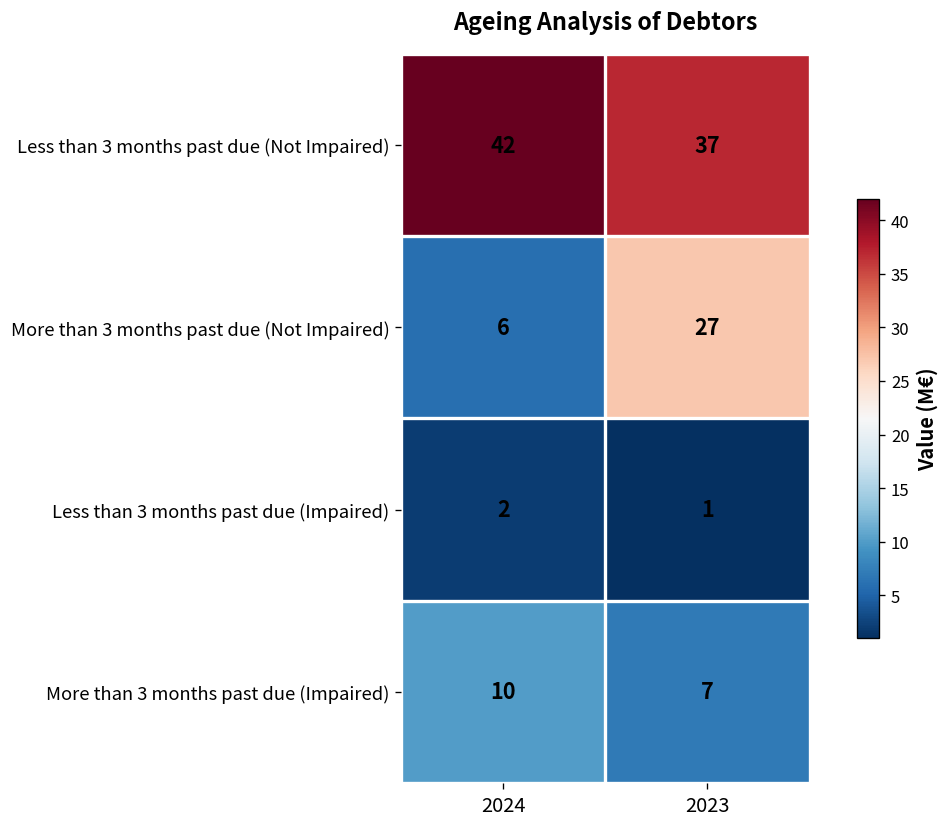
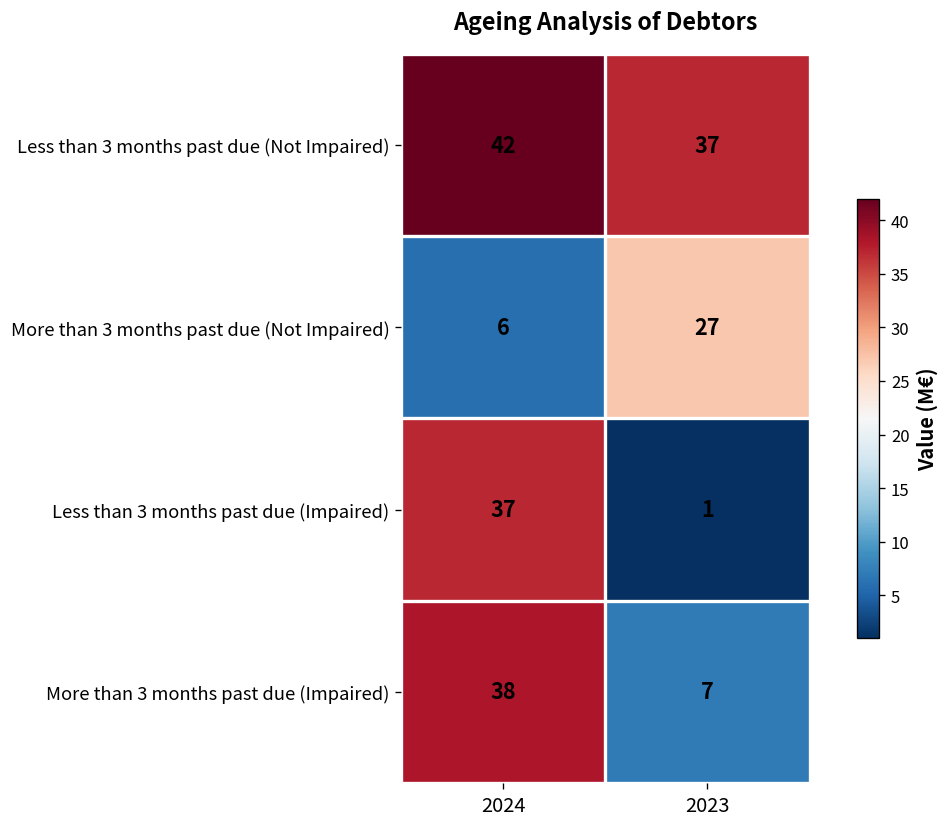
  {
    "Less than 3 months past due (Not Impaired)": {
      "2024": 42,
      "2023": 37
    },
    "More than 3 months past due (Not Impaired)": {
      "2024": 6,
      "2023": 27
    },
    "Less than 3 months past due (Impaired)": {
-     "2024": 2,
+     "2024": 37,
      "2023": 1
    },
    "More than 3 months past due (Impaired)": {
-     "2024": 10,
+     "2024": 38,
      "2023": 7
    }
  }
